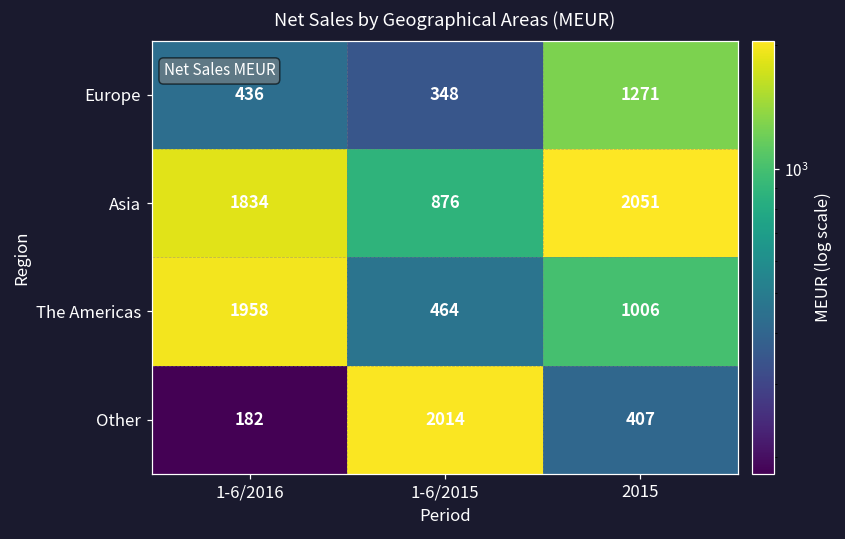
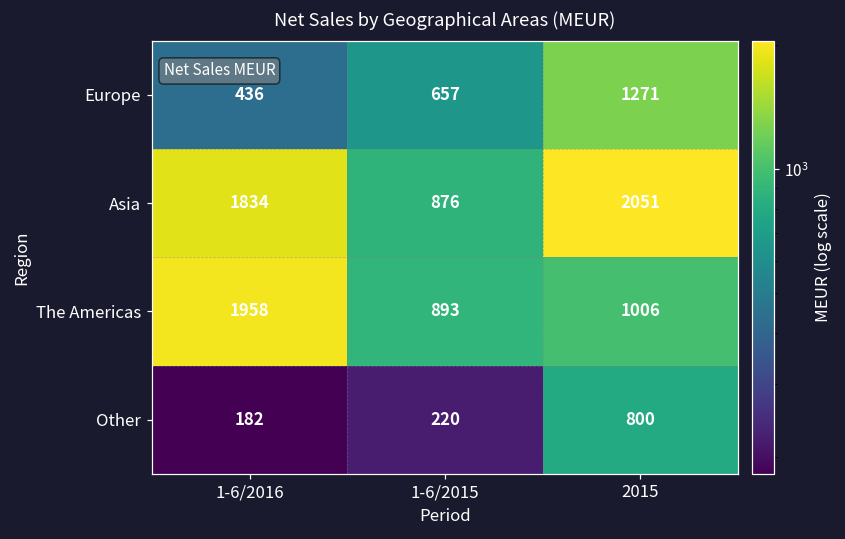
  {
    "Europe": {
      "1-6/2016": 436,
-     "1-6/2015": 348,
+     "1-6/2015": 657,
      "2015": 1271
    },
    "Asia": {
      "1-6/2016": 1834,
      "1-6/2015": 876,
      "2015": 2051
    },
    "The Americas": {
      "1-6/2016": 1958,
-     "1-6/2015": 464,
+     "1-6/2015": 893,
      "2015": 1006
    },
    "Other": {
      "1-6/2016": 182,
-     "1-6/2015": 2014,
-     "2015": 407
+     "1-6/2015": 220,
+     "2015": 800
    }
  }
